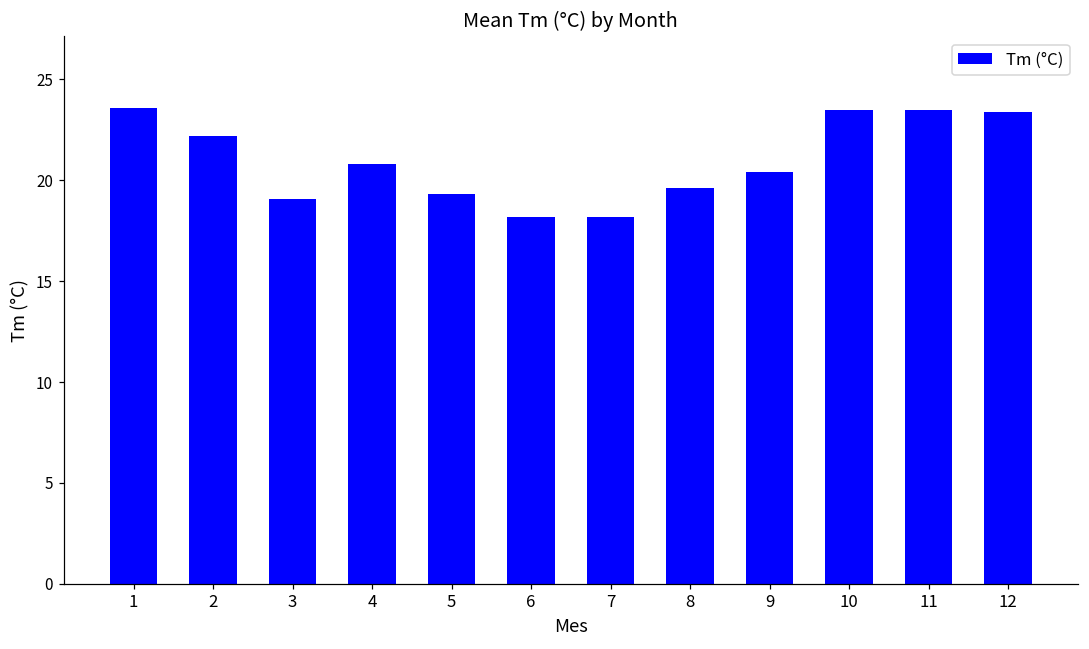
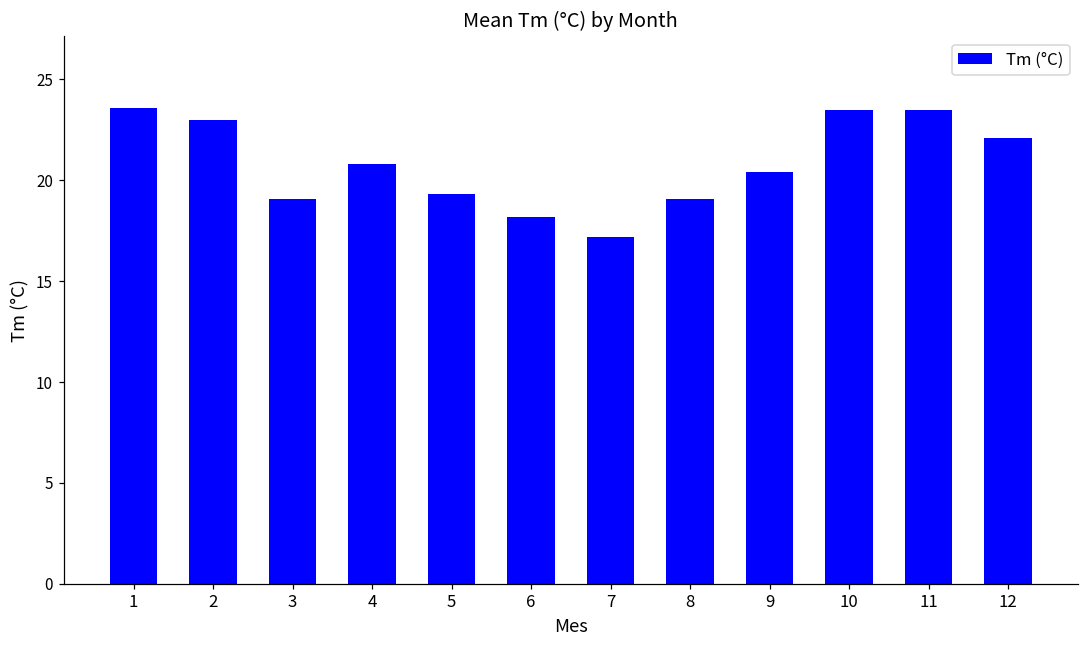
  {
    "1": 23.6,
-   "2": 22.2,
+   "2": 23.0,
    "3": 19.1,
    "4": 20.8,
    "5": 19.3,
    "6": 18.2,
-   "7": 18.2,
-   "8": 19.6,
+   "7": 17.2,
+   "8": 19.1,
    "9": 20.4,
    "10": 23.5,
    "11": 23.5,
-   "12": 23.4
+   "12": 22.1
  }
